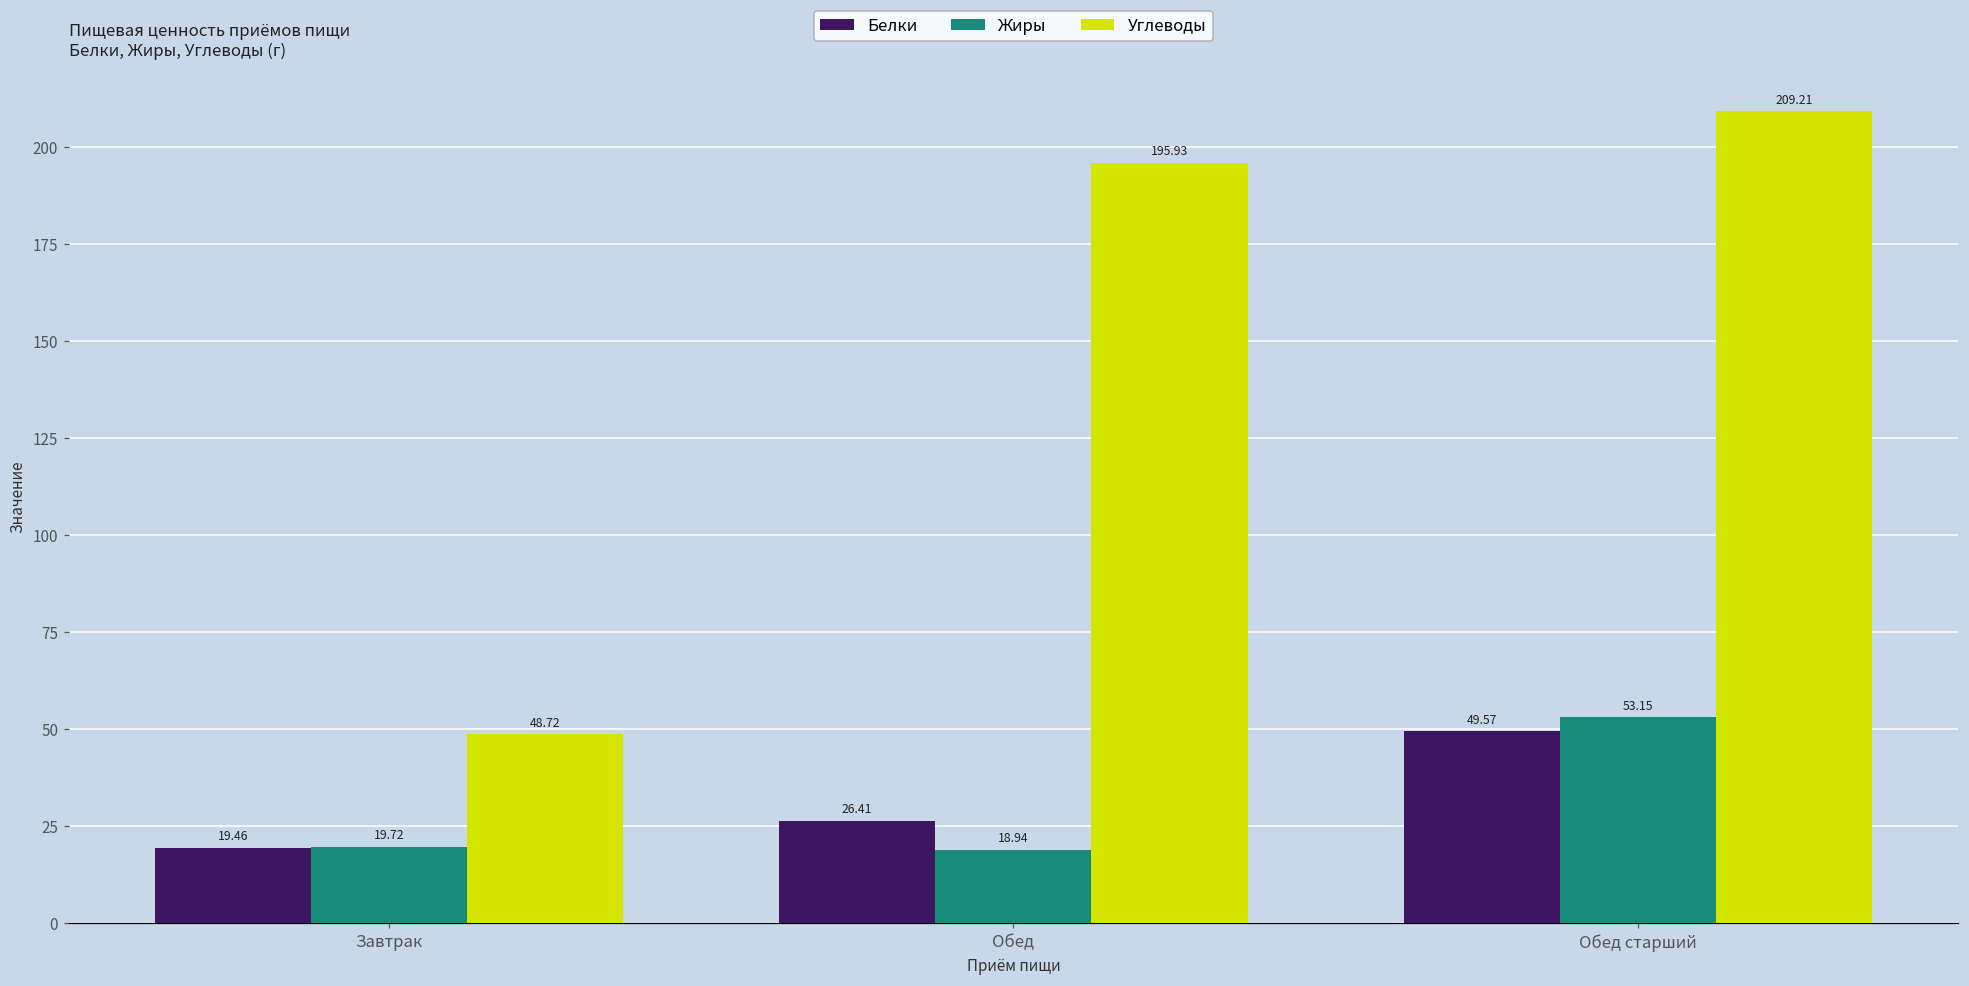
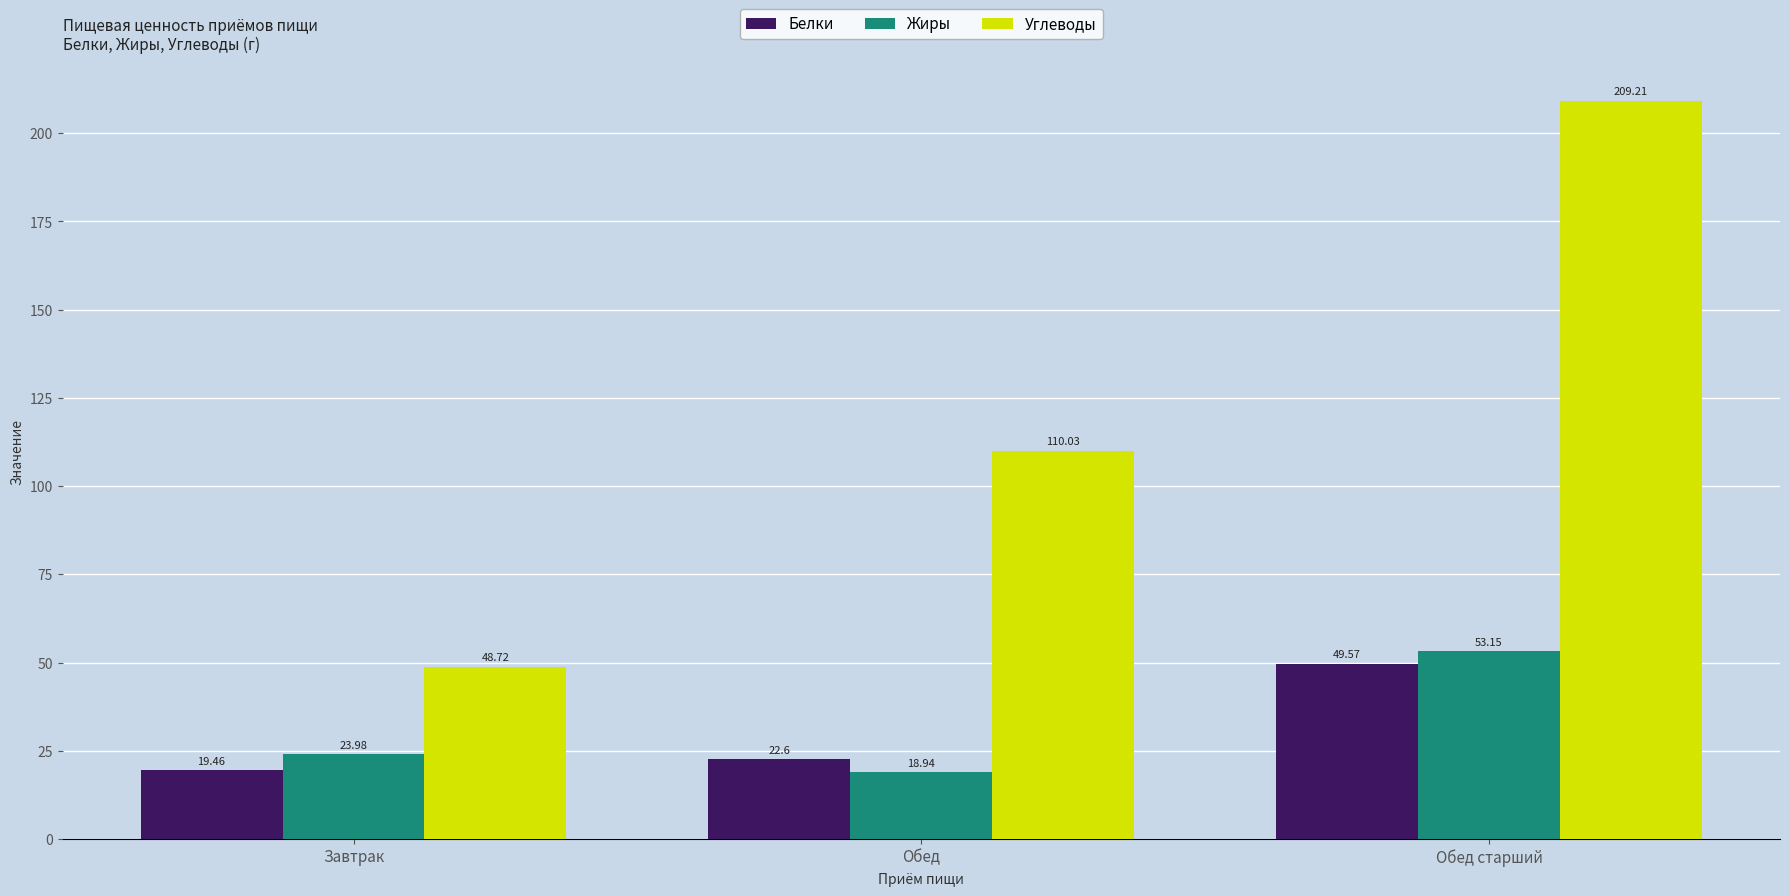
  {
    "Белки": {
      "Завтрак": 19.46,
-     "Обед": 26.41,
+     "Обед": 22.6,
      "Обед старший": 49.57
    },
    "Жиры": {
-     "Завтрак": 19.72,
+     "Завтрак": 23.98,
      "Обед": 18.94,
      "Обед старший": 53.15
    },
    "Углеводы": {
      "Завтрак": 48.72,
-     "Обед": 195.93,
+     "Обед": 110.03,
      "Обед старший": 209.21
    }
  }
